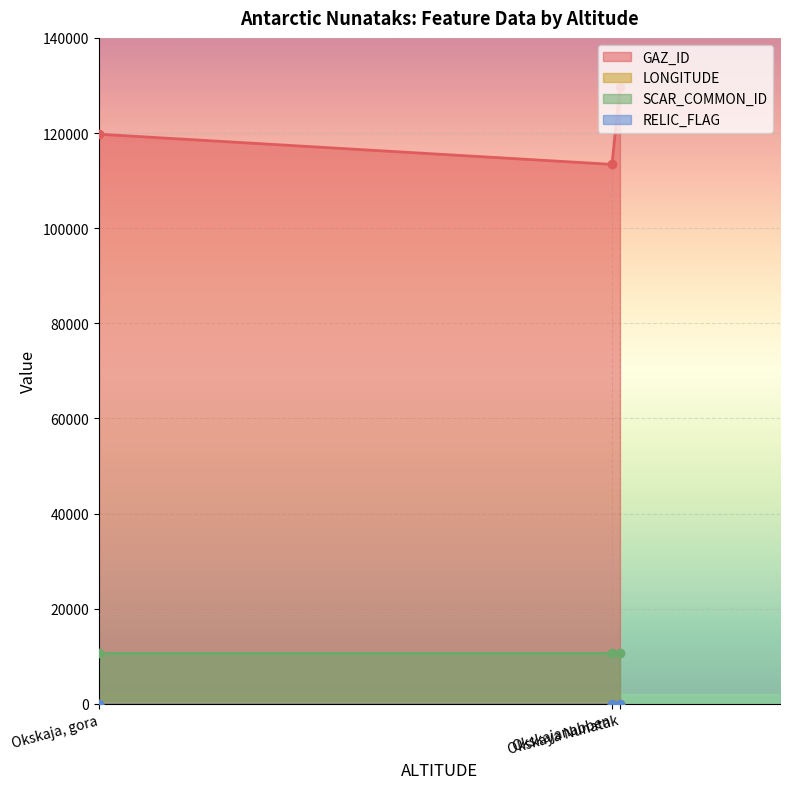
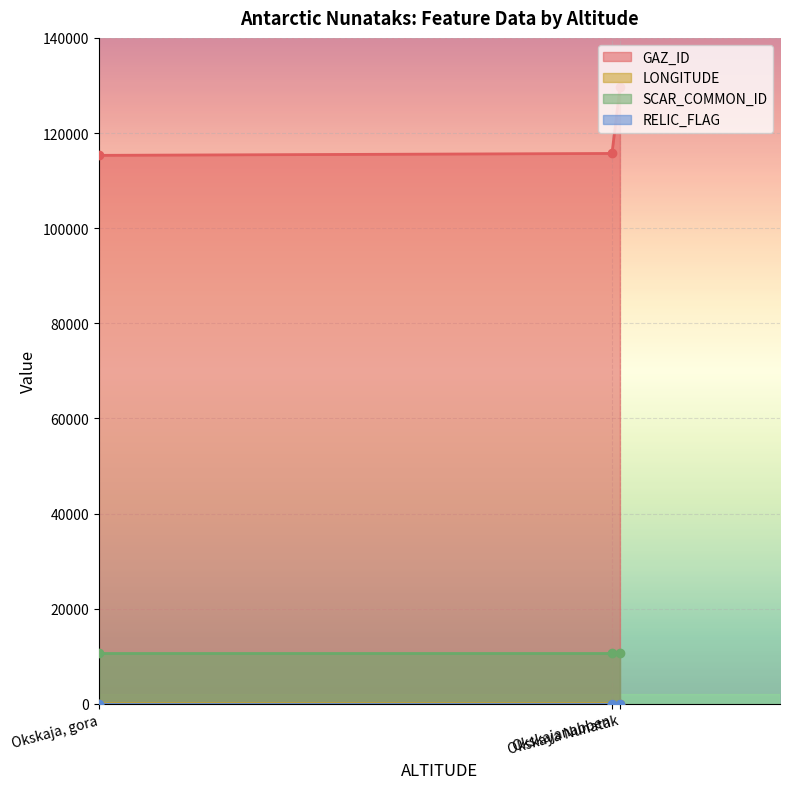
  {
    "GAZ_ID": {
-     "Okskaja, gora": 120000,
-     "Okskajanabben": 113000
+     "Okskaja, gora": 115000,
+     "Okskajanabben": 116000
    },
    "SCAR_COMMON_ID": {
      "Okskaja, gora": 11000,
      "Okskajanabben": 11000,
      "Okskaya Nunatak": 11000
    },
    "RELIC_FLAG": {
      "Okskaja, gora": 0,
      "Okskajanabben": 0,
      "Okskaya Nunatak": 0
    }
  }
